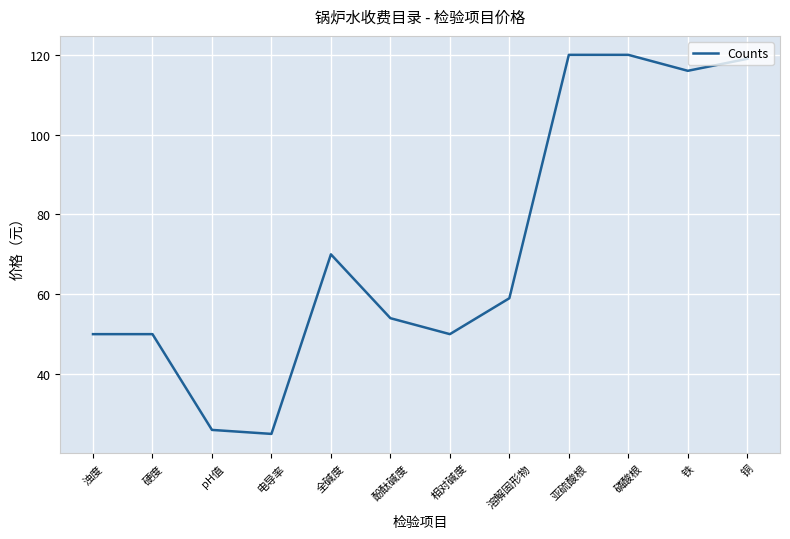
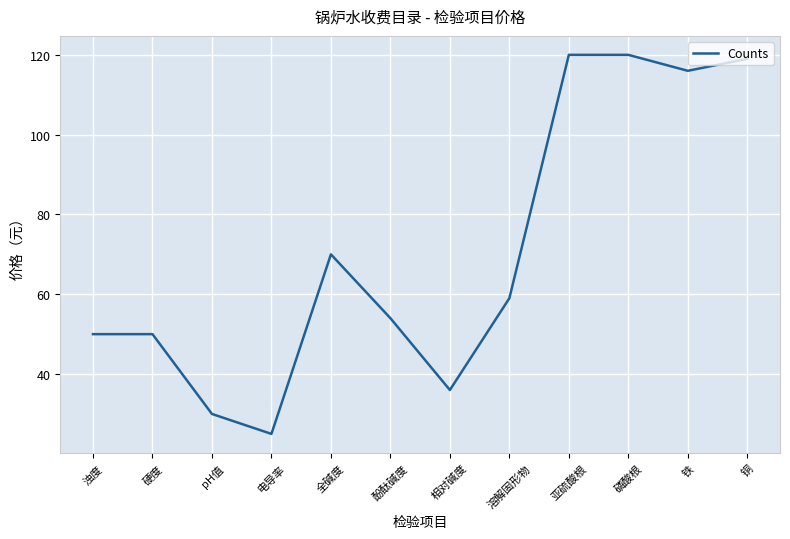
  {
    "浊度": 50,
    "硬度": 50,
-   "pH值": 26,
+   "pH值": 30,
    "电导率": 25,
    "全碱度": 70,
    "酚酞碱度": 54,
-   "相对碱度": 50,
+   "相对碱度": 36,
    "溶解固形物": 59,
    "亚硫酸根": 120,
    "磷酸根": 120,
    "铁": 116
  }
